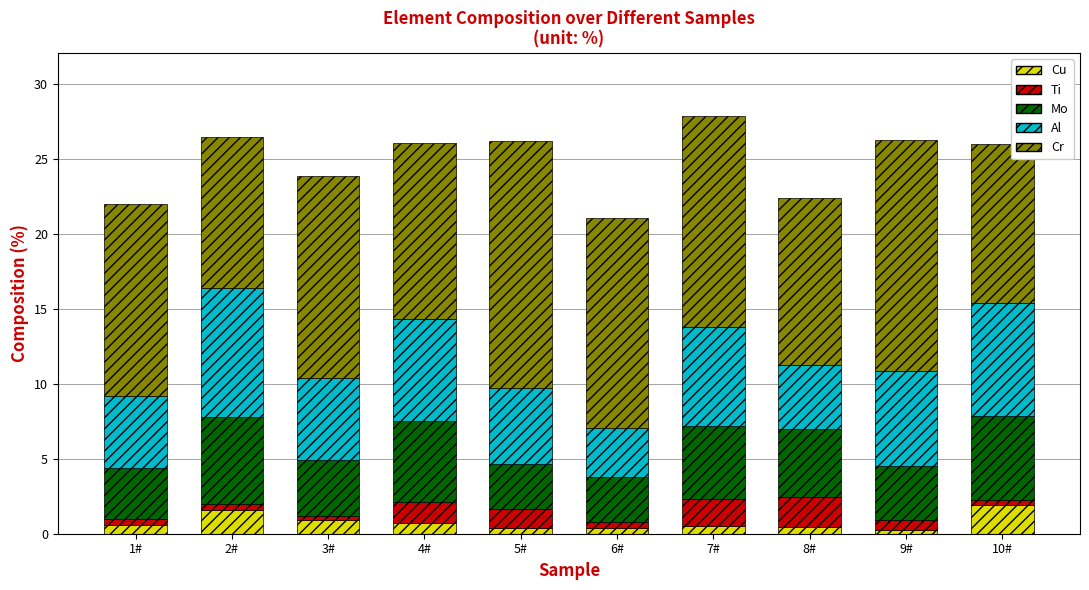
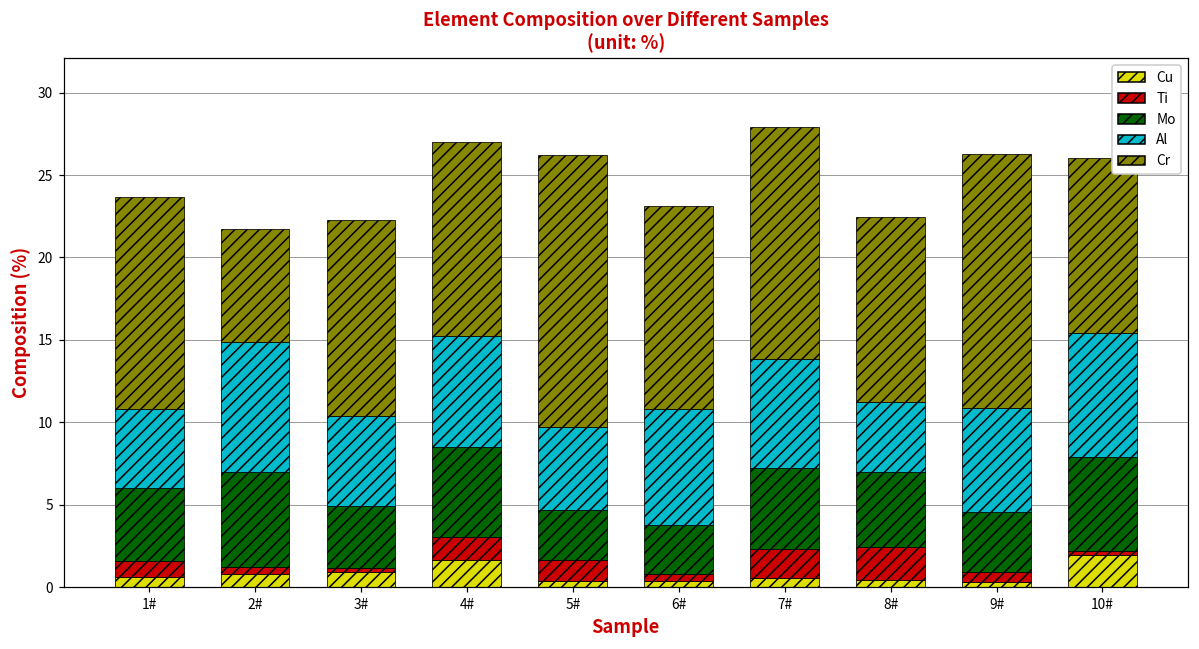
  {
    "Cu": {
      "1#": 0.6,
-     "2#": 1.6,
+     "2#": 0.8,
      "3#": 0.9,
-     "4#": 0.7,
+     "4#": 1.6,
      "5#": 0.4,
      "6#": 0.4,
      "7#": 0.5,
      "8#": 0.5,
      "9#": 0.3,
      "10#": 2.0
    },
    "Ti": {
-     "1#": 0.4,
+     "1#": 1.0,
      "2#": 0.4,
      "3#": 0.3,
      "4#": 1.4,
      "5#": 1.2,
      "6#": 0.5,
      "7#": 1.8,
      "8#": 2.0,
      "9#": 0.6,
      "10#": 0.3
    },
    "Mo": {
-     "1#": 3.4,
+     "1#": 4.4,
      "2#": 5.8,
      "3#": 3.8,
      "4#": 5.4,
      "5#": 3.0,
      "6#": 3.0,
      "7#": 4.9,
      "8#": 4.5,
      "9#": 3.6,
      "10#": 5.7
    },
    "Al": {
      "1#": 4.8,
-     "2#": 8.6,
+     "2#": 7.9,
      "3#": 5.4,
      "4#": 6.8,
      "5#": 5.1,
-     "6#": 3.3,
+     "6#": 7.0,
      "7#": 6.6,
      "8#": 4.3,
      "9#": 6.4,
      "10#": 7.6
    },
    "Cr": {
      "1#": 12.8,
-     "2#": 10.1,
-     "3#": 13.5,
+     "2#": 6.8,
+     "3#": 11.9,
      "4#": 11.8,
      "5#": 16.5,
-     "6#": 14.0,
+     "6#": 12.3,
      "7#": 14.1,
      "8#": 11.2,
      "9#": 15.4,
      "10#": 10.6
    }
  }
